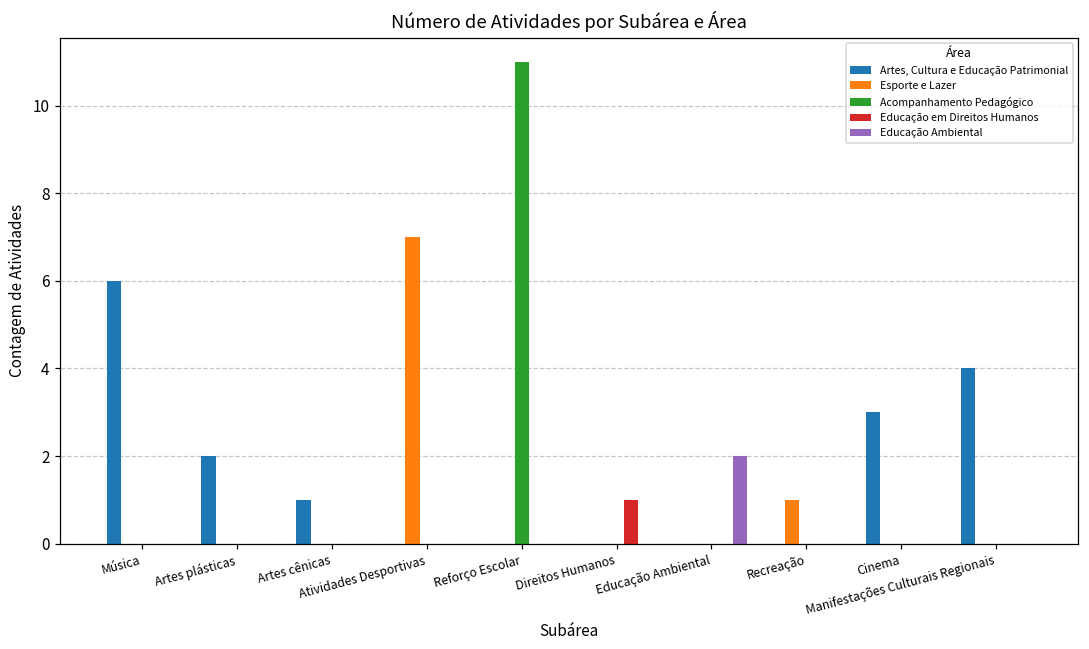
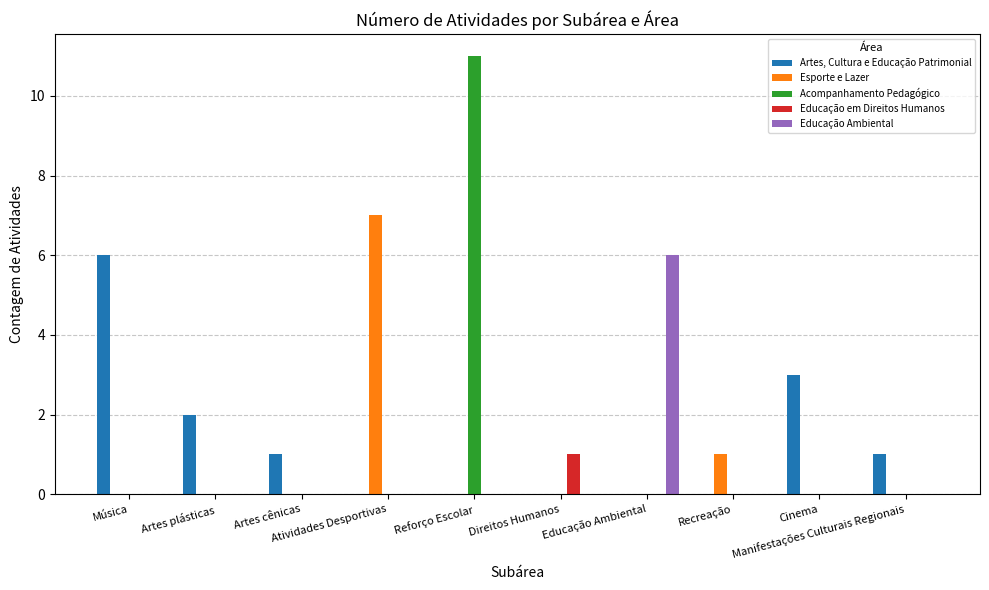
  {
    "Artes, Cultura e Educação Patrimonial": {
      "Música": 6,
      "Artes plásticas": 2,
      "Artes cênicas": 1,
      "Atividades Desportivas": 0,
      "Reforço Escolar": 0,
      "Direitos Humanos": 0,
      "Educação Ambiental": 0,
      "Recreação": 0,
      "Cinema": 3,
-     "Manifestações Culturais Regionais": 4
+     "Manifestações Culturais Regionais": 1
    },
    "Esporte e Lazer": {
      "Música": 0,
      "Artes plásticas": 0,
      "Artes cênicas": 0,
      "Atividades Desportivas": 7,
      "Reforço Escolar": 0,
      "Direitos Humanos": 0,
      "Educação Ambiental": 0,
      "Recreação": 1,
      "Cinema": 0,
      "Manifestações Culturais Regionais": 0
    },
    "Acompanhamento Pedagógico": {
      "Música": 0,
      "Artes plásticas": 0,
      "Artes cênicas": 0,
      "Atividades Desportivas": 0,
      "Reforço Escolar": 11,
      "Direitos Humanos": 0,
      "Educação Ambiental": 0,
      "Recreação": 0,
      "Cinema": 0,
      "Manifestações Culturais Regionais": 0
    },
    "Educação em Direitos Humanos": {
      "Música": 0,
      "Artes plásticas": 0,
      "Artes cênicas": 0,
      "Atividades Desportivas": 0,
      "Reforço Escolar": 0,
      "Direitos Humanos": 1,
      "Educação Ambiental": 0,
      "Recreação": 0,
      "Cinema": 0,
      "Manifestações Culturais Regionais": 0
    },
    "Educação Ambiental": {
      "Música": 0,
      "Artes plásticas": 0,
      "Artes cênicas": 0,
      "Atividades Desportivas": 0,
      "Reforço Escolar": 0,
      "Direitos Humanos": 0,
-     "Educação Ambiental": 2,
+     "Educação Ambiental": 6,
      "Recreação": 0,
      "Cinema": 0,
      "Manifestações Culturais Regionais": 0
    }
  }
